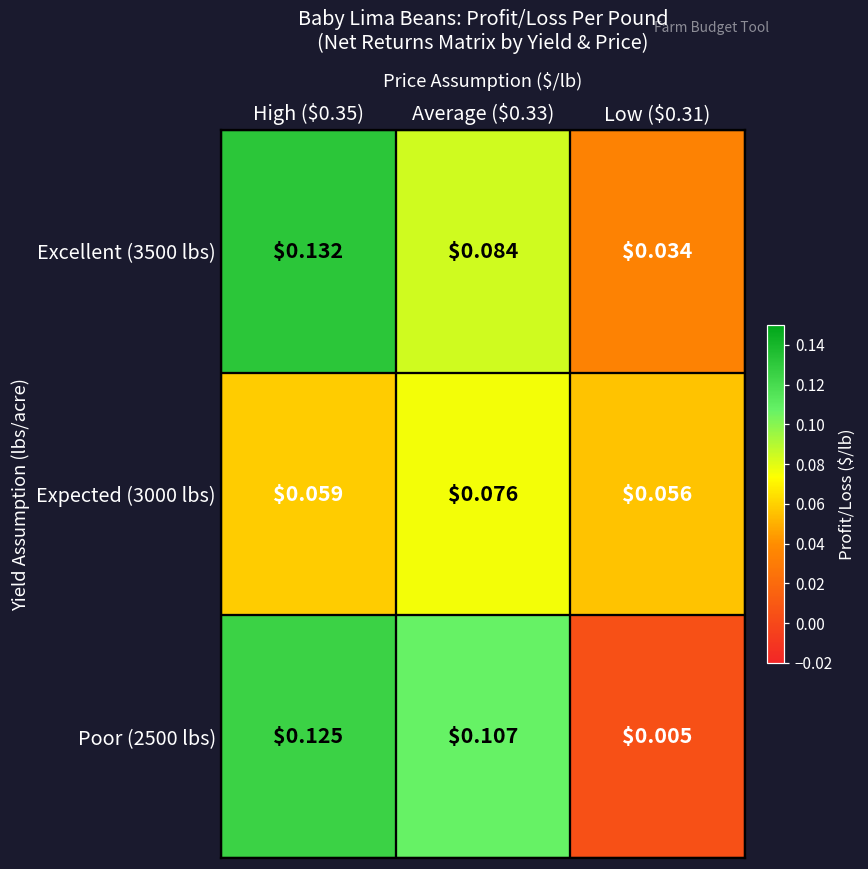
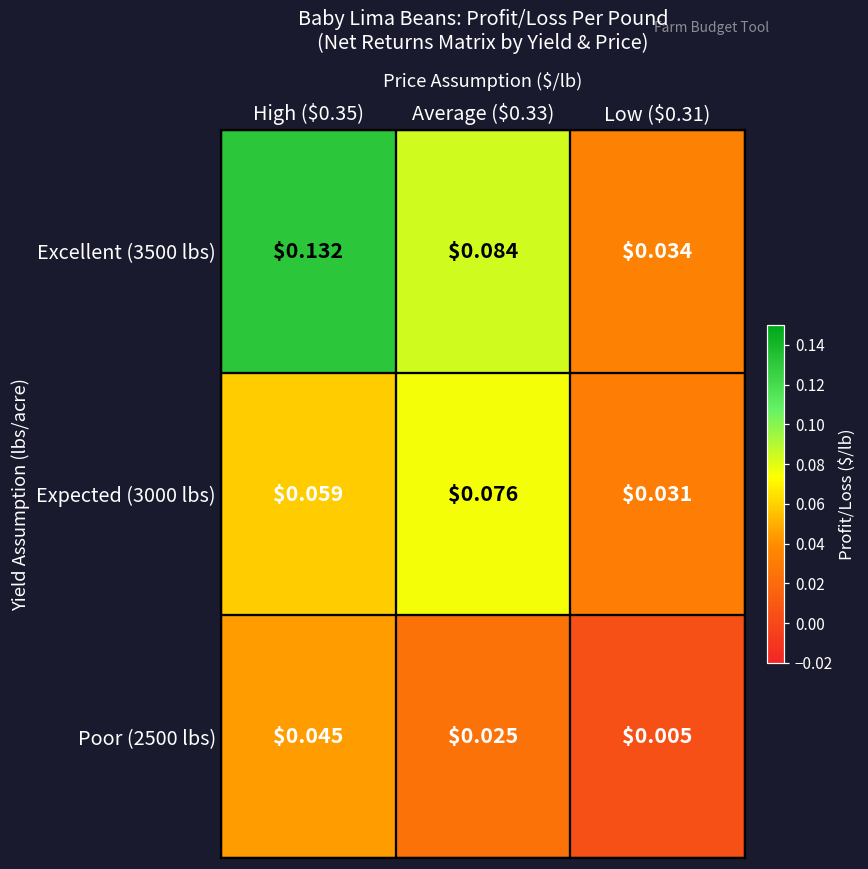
  {
    "Excellent (3500 lbs)": {
      "High ($0.35)": "$0.132",
      "Average ($0.33)": "$0.084",
      "Low ($0.31)": "$0.034"
    },
    "Expected (3000 lbs)": {
      "High ($0.35)": "$0.059",
      "Average ($0.33)": "$0.076",
-     "Low ($0.31)": "$0.056"
+     "Low ($0.31)": "$0.031"
    },
    "Poor (2500 lbs)": {
-     "High ($0.35)": "$0.125",
-     "Average ($0.33)": "$0.107",
+     "High ($0.35)": "$0.045",
+     "Average ($0.33)": "$0.025",
      "Low ($0.31)": "$0.005"
    }
  }
